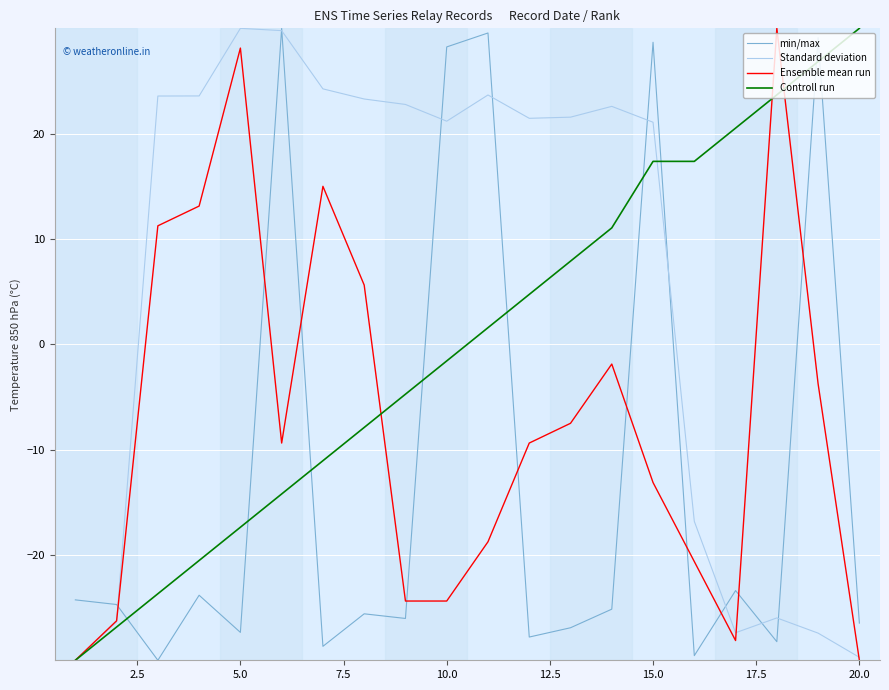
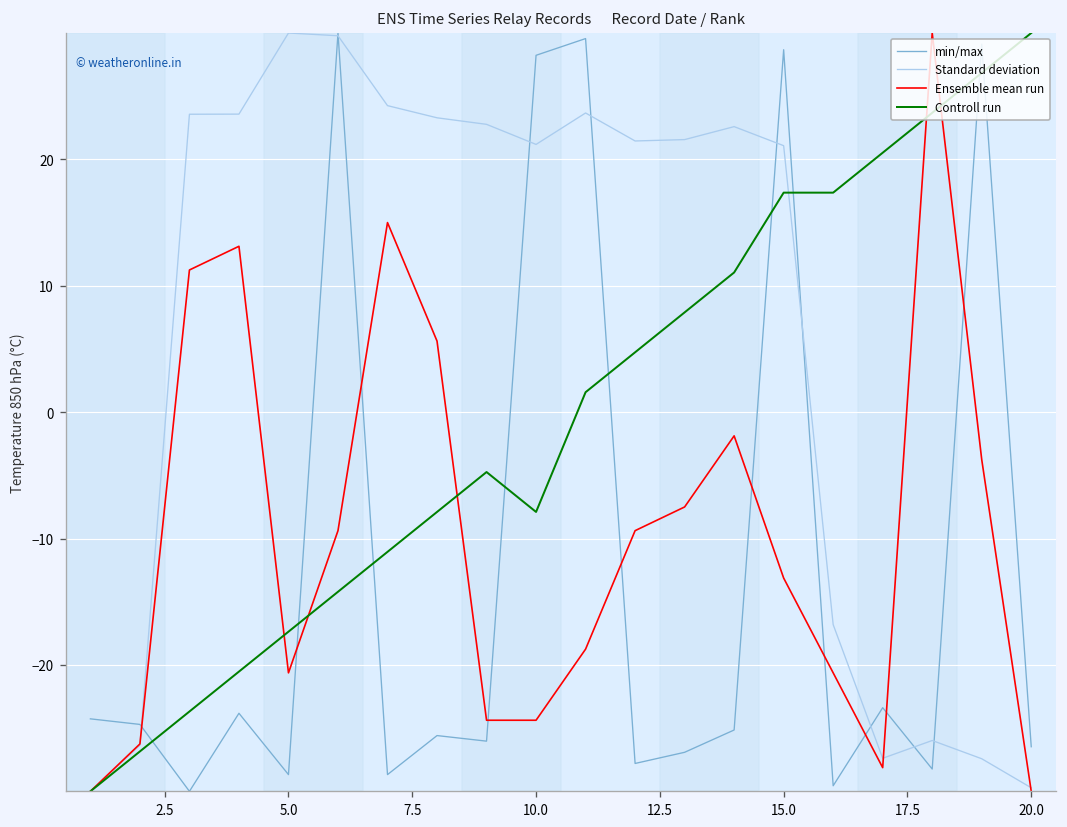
  {
    "min/max": {
-     "5.0": -27.4,
+     "5.0": -28.7,
      "10.0": 28.2,
      "15.0": 28.7,
      "20.0": -26.5
    },
    "Standard deviation": {
      "5.0": 30.0,
      "10.0": 21.2,
      "15.0": 21.1,
      "20.0": -29.7
    },
    "Ensemble mean run": {
-     "5.0": 28.1,
+     "5.0": -20.6,
      "10.0": -24.4,
      "15.0": -13.1,
      "20.0": -30.0
    },
    "Controll run": {
      "5.0": -17.4,
-     "10.0": -1.6,
+     "10.0": -7.9,
      "15.0": 17.4,
      "20.0": 30.0
    }
  }
